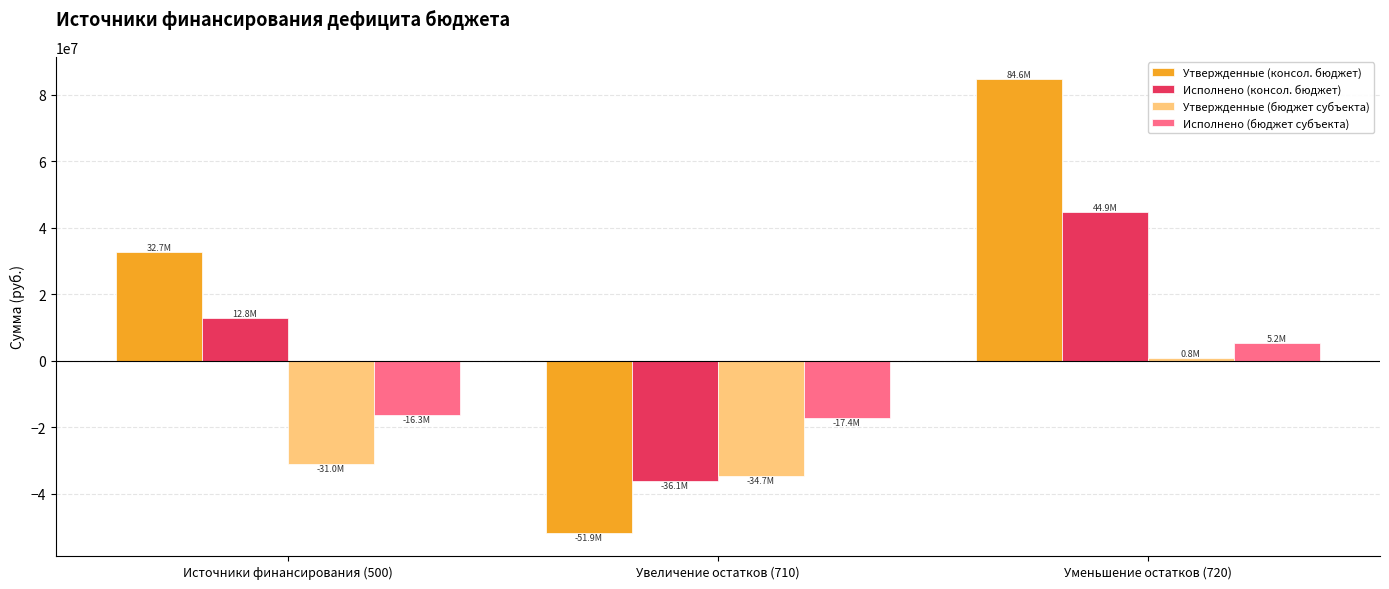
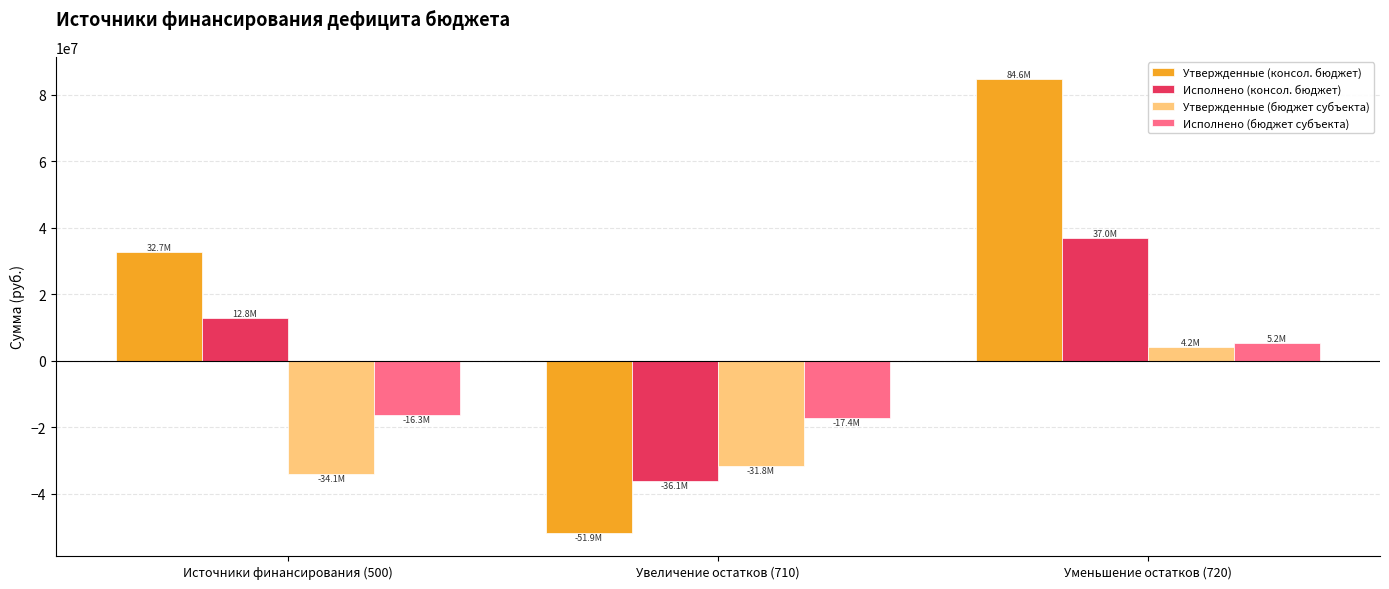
  {
    "Утвержденные (консол. бюджет)": {
      "Источники финансирования (500)": "32.7M",
      "Увеличение остатков (710)": "-51.9M",
      "Уменьшение остатков (720)": "84.6M"
    },
    "Исполнено (консол. бюджет)": {
      "Источники финансирования (500)": "12.8M",
      "Увеличение остатков (710)": "-36.1M",
-     "Уменьшение остатков (720)": "44.9M"
+     "Уменьшение остатков (720)": "37.0M"
    },
    "Утвержденные (бюджет субъекта)": {
-     "Источники финансирования (500)": "-31.0M",
-     "Увеличение остатков (710)": "-34.7M",
-     "Уменьшение остатков (720)": "0.8M"
+     "Источники финансирования (500)": "-34.1M",
+     "Увеличение остатков (710)": "-31.8M",
+     "Уменьшение остатков (720)": "4.2M"
    },
    "Исполнено (бюджет субъекта)": {
      "Источники финансирования (500)": "-16.3M",
      "Увеличение остатков (710)": "-17.4M",
      "Уменьшение остатков (720)": "5.2M"
    }
  }
